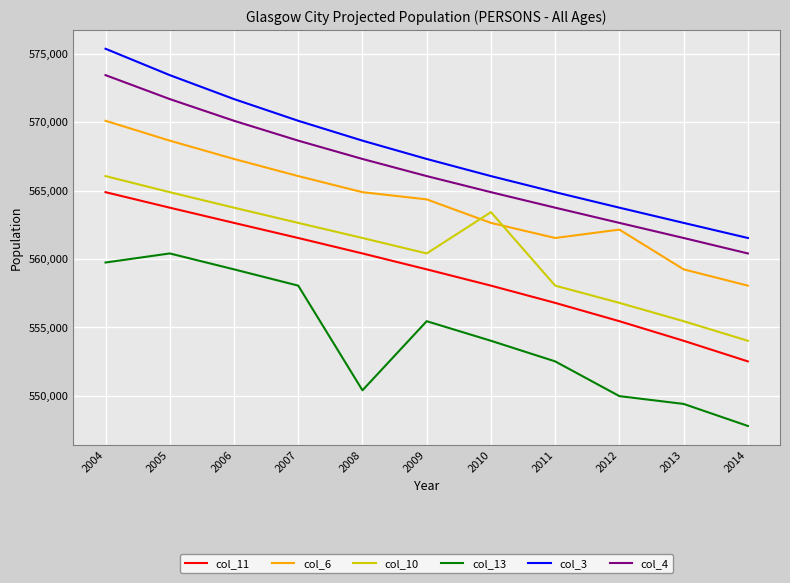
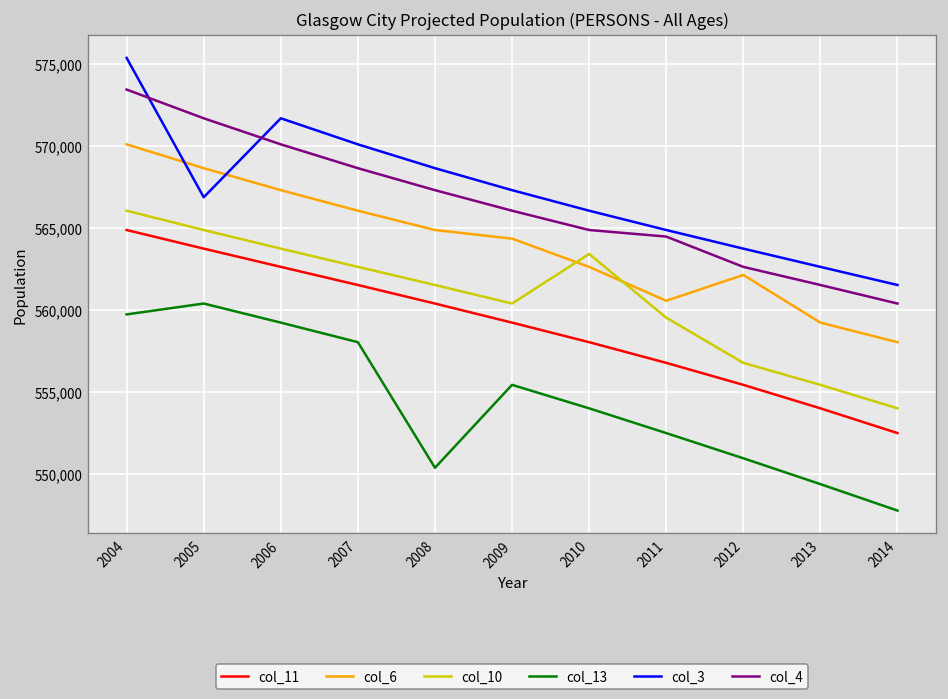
  {
    "col_11": {
      "2004": "564,900",
      "2005": "563,700",
      "2006": "562,600",
      "2007": "561,500",
      "2008": "560,400",
      "2009": "559,200",
      "2010": "558,100",
      "2011": "556,800",
      "2012": "555,500",
      "2013": "554,000",
      "2014": "552,500"
    },
    "col_6": {
      "2004": "570,100",
      "2005": "568,600",
      "2006": "567,300",
      "2007": "566,100",
      "2008": "564,900",
      "2009": "564,400",
      "2010": "562,600",
-     "2011": "561,500",
+     "2011": "560,600",
      "2012": "562,100",
      "2013": "559,200",
      "2014": "558,100"
    },
    "col_10": {
      "2004": "566,100",
      "2005": "564,900",
      "2006": "563,700",
      "2007": "562,600",
      "2008": "561,500",
      "2009": "560,400",
      "2010": "563,400",
-     "2011": "558,100",
+     "2011": "559,500",
      "2012": "556,800",
      "2013": "555,500",
      "2014": "554,000"
    },
    "col_13": {
      "2004": "559,700",
      "2005": "560,400",
      "2006": "559,200",
      "2007": "558,100",
      "2008": "550,400",
      "2009": "555,500",
      "2010": "554,000",
      "2011": "552,500",
-     "2012": "550,000",
+     "2012": "551,000",
      "2013": "549,400",
      "2014": "547,800"
    },
    "col_3": {
      "2004": "575,400",
-     "2005": "573,400",
+     "2005": "566,900",
      "2006": "571,700",
      "2007": "570,100",
      "2008": "568,600",
      "2009": "567,300",
      "2010": "566,100",
      "2011": "564,900",
      "2012": "563,700",
      "2013": "562,600",
      "2014": "561,500"
    },
    "col_4": {
      "2004": "573,400",
      "2005": "571,700",
      "2006": "570,100",
      "2007": "568,600",
      "2008": "567,300",
      "2009": "566,100",
      "2010": "564,900",
-     "2011": "563,700",
+     "2011": "564,500",
      "2012": "562,600",
      "2013": "561,500",
      "2014": "560,400"
    }
  }
